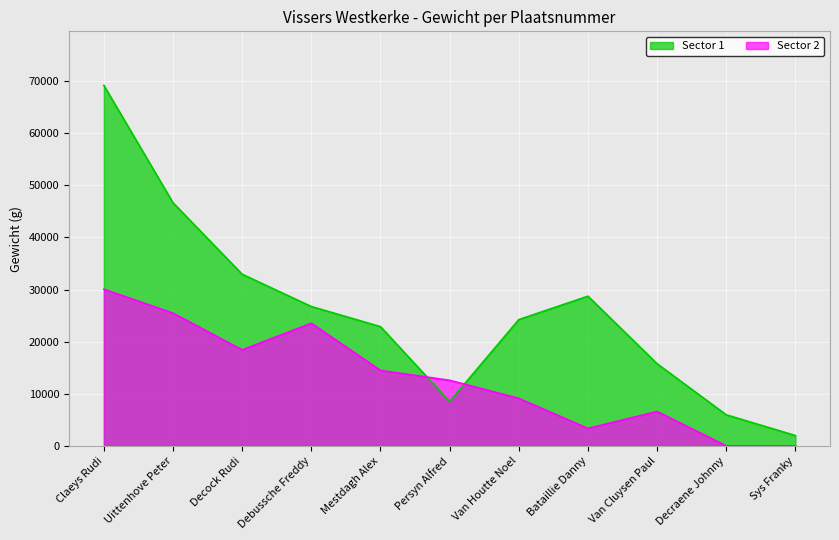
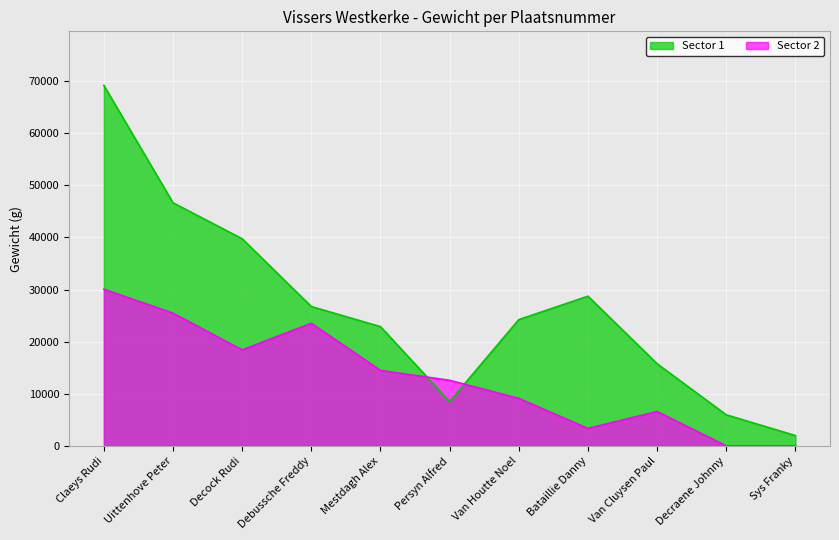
  {
    "Sector 1": {
      "Claeys Rudi": 69000,
      "Uittenhove Peter": 47000,
-     "Decock Rudi": 33000,
+     "Decock Rudi": 40000,
      "Debussche Freddy": 27000,
      "Mestdagh Alex": 23000,
      "Persyn Alfred": 9000,
      "Van Houtte Noel": 24000,
      "Bataillie Danny": 29000,
      "Van Cluysen Paul": 16000,
      "Decraene Johnny": 6000,
      "Sys Franky": 2000
    },
    "Sector 2": {
      "Claeys Rudi": 30000,
      "Uittenhove Peter": 25000,
      "Decock Rudi": 18000,
      "Debussche Freddy": 24000,
      "Mestdagh Alex": 14000,
      "Persyn Alfred": 13000,
      "Van Houtte Noel": 9000,
      "Bataillie Danny": 3000,
      "Van Cluysen Paul": 7000,
      "Decraene Johnny": 0,
      "Sys Franky": 0
    }
  }
